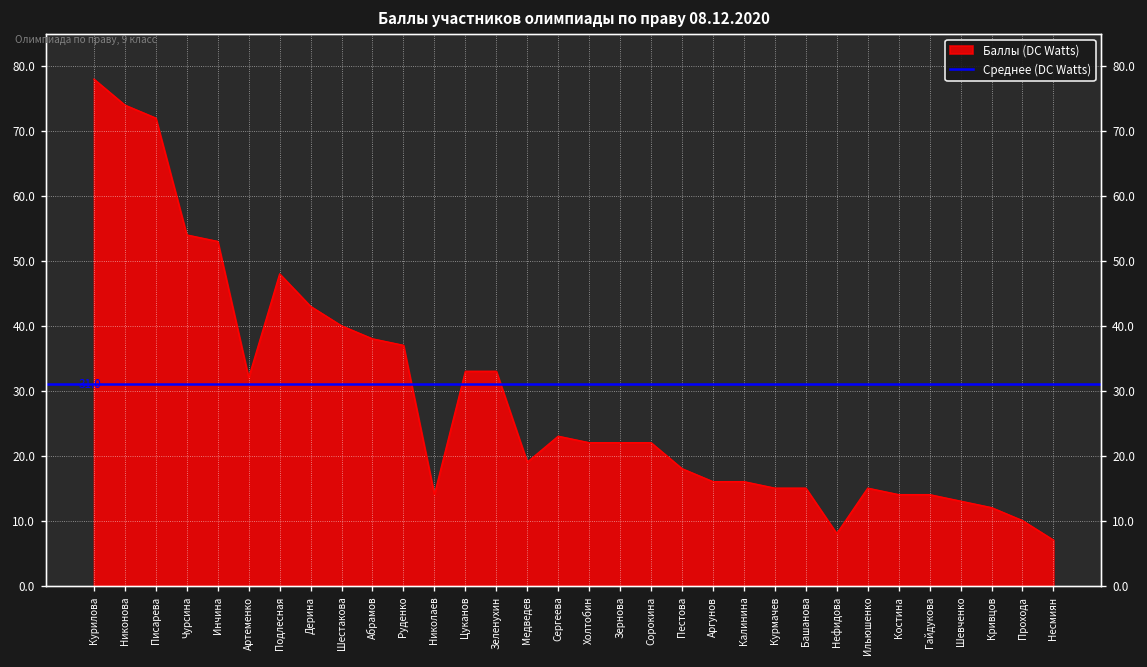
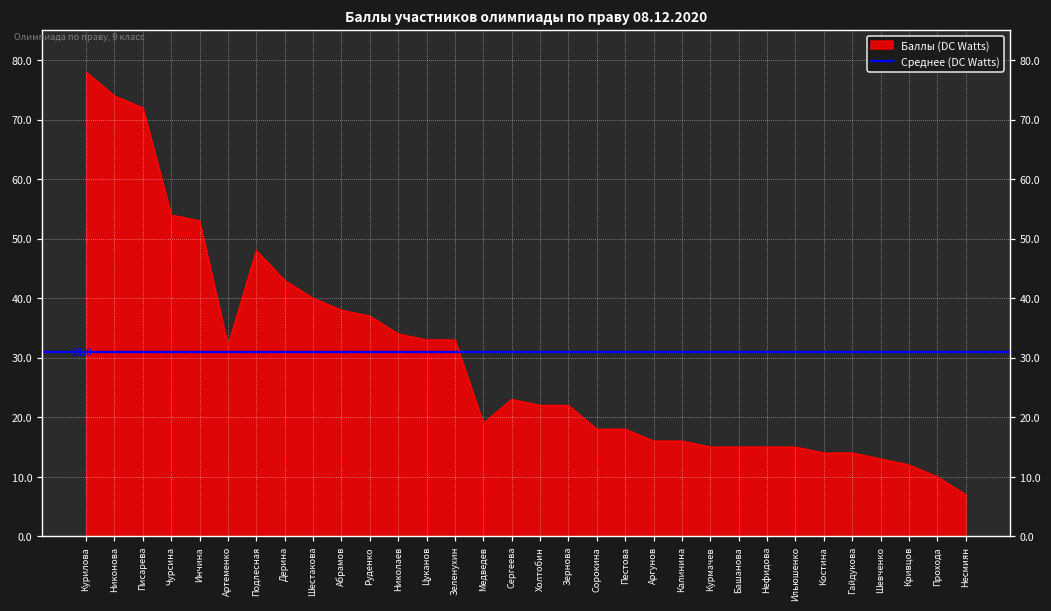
  {
    "Курилова": 78,
    "Никонова": 74,
    "Писарева": 72,
    "Чурсина": 54,
    "Инчина": 53,
    "Артеменко": 32,
    "Подлесная": 48,
    "Дерина": 43,
    "Шестакова": 40,
    "Абрамов": 38,
    "Руденко": 37,
-   "Николаев": 14,
+   "Николаев": 34,
    "Цуканов": 33,
    "Зеленухин": 33,
    "Медведев": 19,
    "Сергеева": 23,
    "Холтобин": 22,
    "Зернова": 22,
-   "Сорокина": 22,
+   "Сорокина": 18,
    "Пестова": 18,
    "Аргунов": 16,
    "Калинина": 16,
    "Курмачев": 15,
    "Башанова": 15,
-   "Нефидова": 8,
+   "Нефидова": 15,
    "Ильюшенко": 15,
    "Костина": 14,
    "Гайдукова": 14,
    "Шевченко": 13,
    "Кривцов": 12,
    "Прохода": 10,
    "Несмиян": 7
  }
